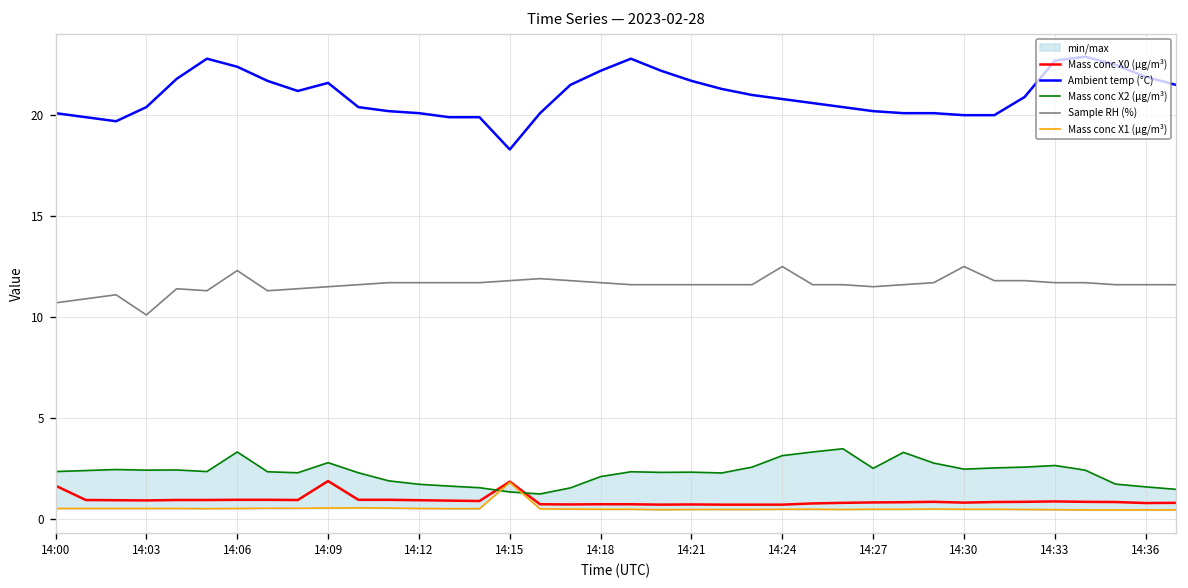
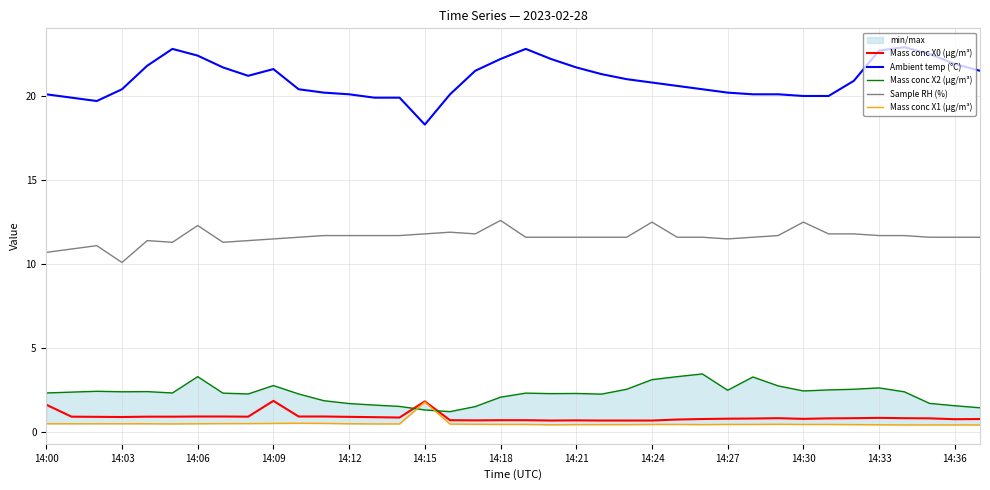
  {
    "Mass conc X0 (μg/m³)": {
      "14:00": 1.6,
      "14:03": 0.9,
      "14:06": 0.9,
      "14:09": 1.9,
      "14:12": 0.9,
      "14:18": 0.7,
      "14:21": 0.7,
      "14:24": 0.7,
      "14:27": 0.8,
      "14:30": 0.8,
      "14:33": 0.9,
      "14:36": 0.8
    },
    "Ambient temp (°C)": {
      "14:00": 20.1,
      "14:03": 20.4,
      "14:06": 22.4,
      "14:09": 21.6,
      "14:12": 20.1,
      "14:15": 18.3,
      "14:18": 22.2,
      "14:21": 21.7,
      "14:24": 20.8,
      "14:27": 20.2,
      "14:30": 20.0
    },
    "Mass conc X2 (μg/m³)": {
      "14:15": 1.3
    },
    "Sample RH (%)": {
      "14:00": 10.7,
      "14:03": 10.1,
      "14:06": 12.3,
      "14:09": 11.5,
      "14:12": 11.7,
      "14:15": 11.8,
-     "14:18": 11.7,
+     "14:18": 12.6,
      "14:21": 11.6,
      "14:24": 12.5,
      "14:27": 11.5,
      "14:30": 12.5,
      "14:33": 11.7,
      "14:36": 11.6
    },
    "Mass conc X1 (μg/m³)": {
      "14:00": 0.5,
      "14:03": 0.5,
      "14:06": 0.5,
      "14:09": 0.5,
      "14:12": 0.5,
      "14:18": 0.5,
      "14:21": 0.5,
      "14:24": 0.5,
      "14:27": 0.5,
      "14:30": 0.5,
      "14:33": 0.5,
      "14:36": 0.4
    }
  }
